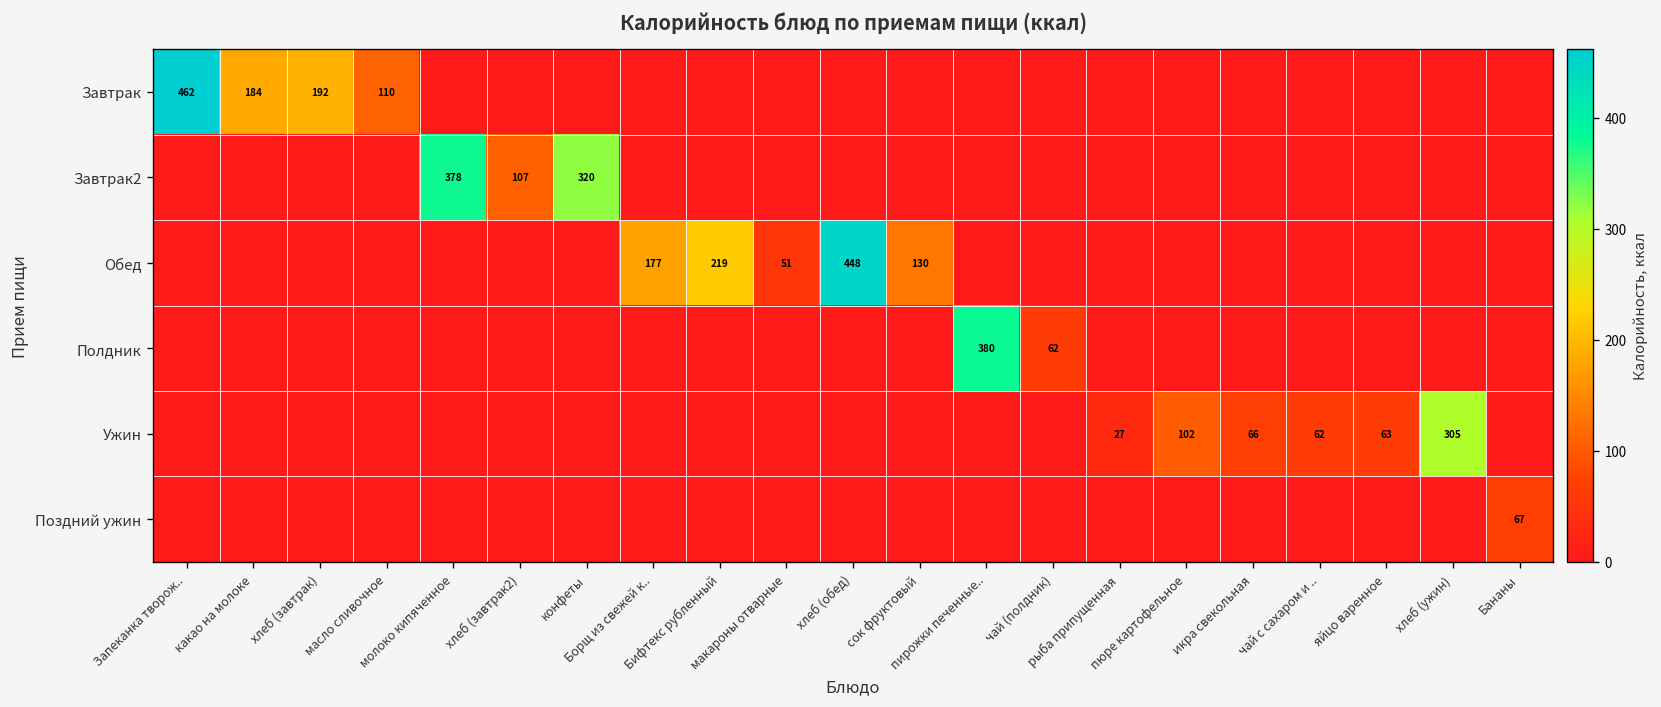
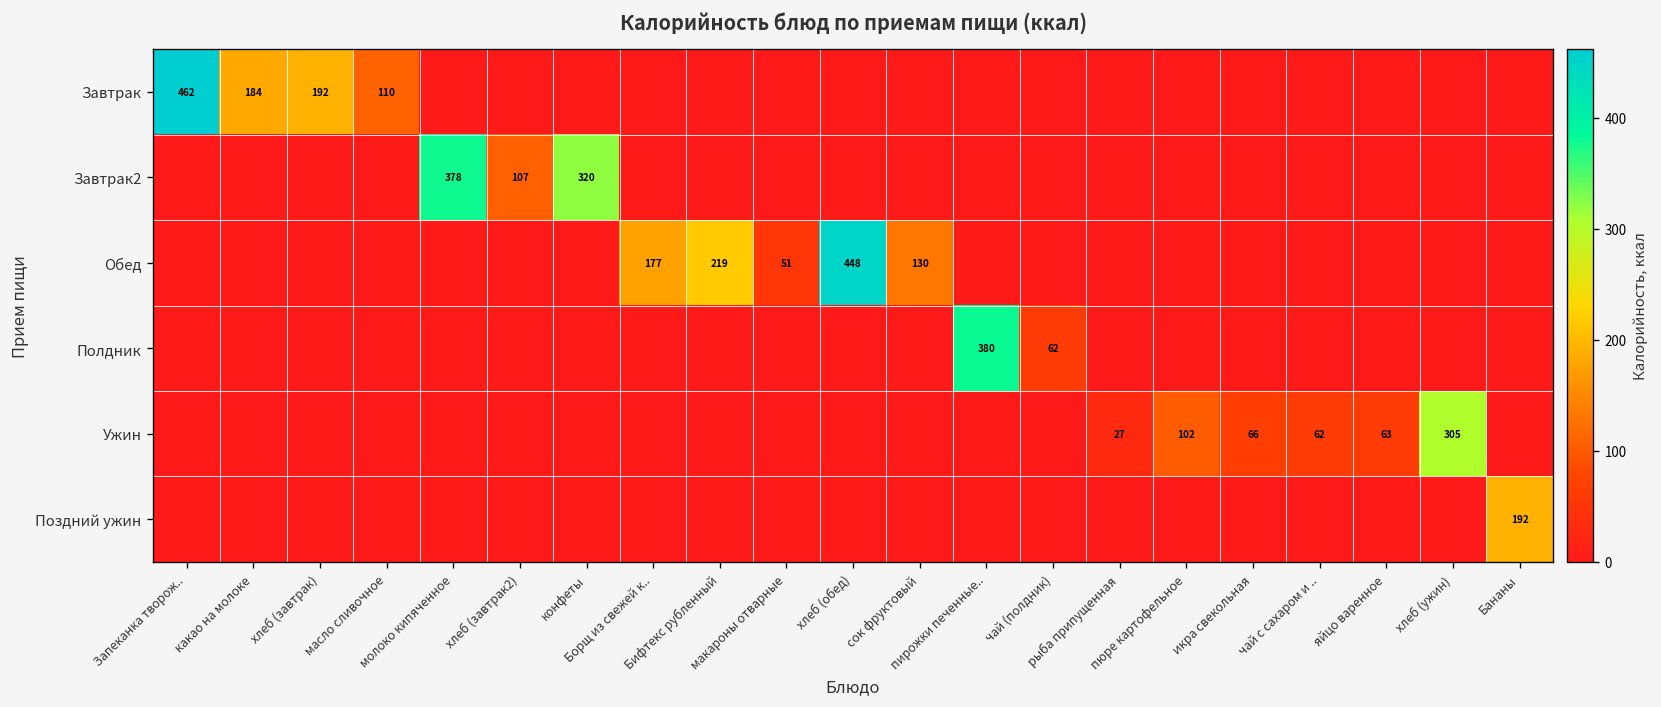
  {
    "Завтрак": {
      "Запеканка творож..": 462,
      "какао на молоке": 184,
      "хлеб (завтрак)": 192,
      "масло сливочное": 110
    },
    "Завтрак2": {
      "молоко кипяченное": 378,
      "хлеб (завтрак2)": 107,
      "конфеты": 320
    },
    "Обед": {
      "Борщ из свежей к..": 177,
      "Бифтекс рубленный": 219,
      "макароны отварные": 51,
      "хлеб (обед)": 448,
      "сок фруктовый": 130
    },
    "Полдник": {
      "пирожки печенные..": 380,
      "чай (полдник)": 62
    },
    "Ужин": {
      "рыба припущенная": 27,
      "пюре картофельное": 102,
      "икра свекольная": 66,
      "чай с сахаром и ..": 62,
      "яйцо варенное": 63,
      "хлеб (ужин)": 305
    },
    "Поздний ужин": {
-     "Бананы": 67
+     "Бананы": 192
    }
  }
